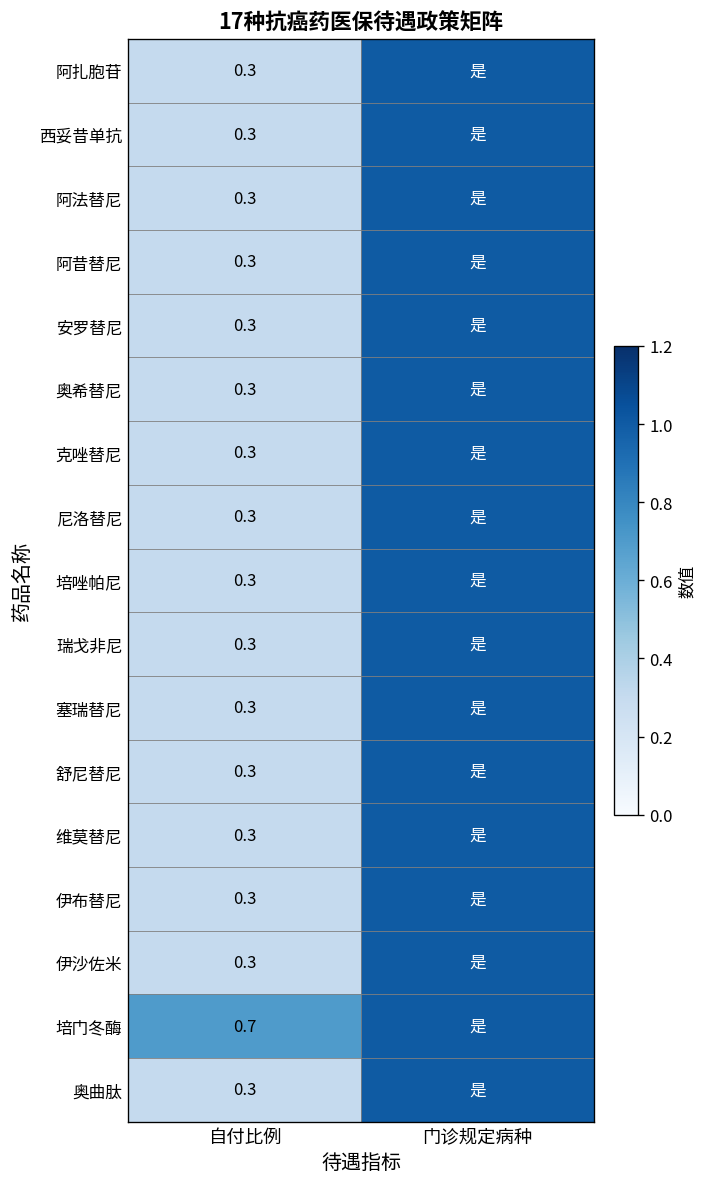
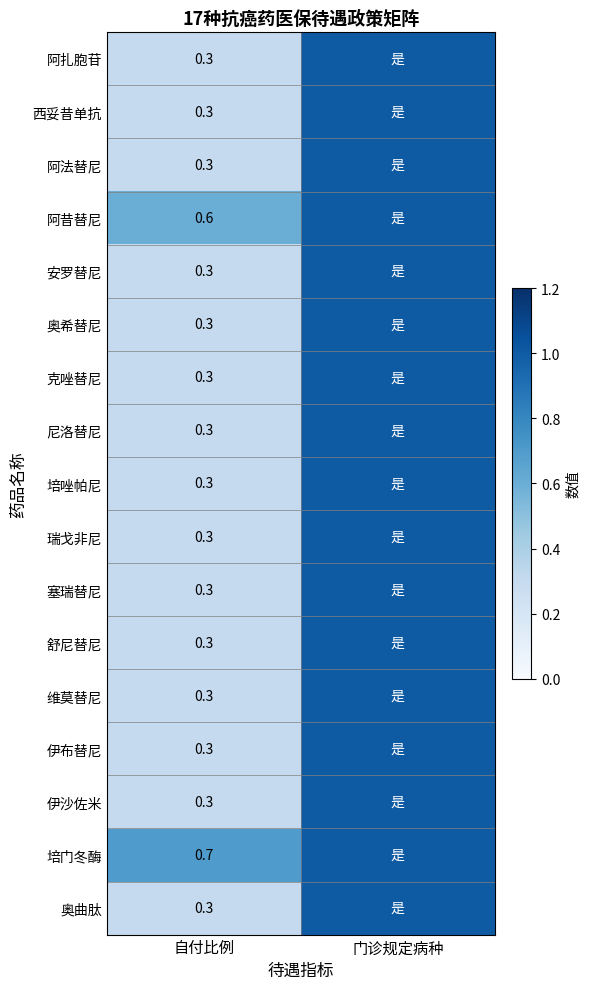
  {
    "阿扎胞苷": {
      "自付比例": 0.3
    },
    "西妥昔单抗": {
      "自付比例": 0.3
    },
    "阿法替尼": {
      "自付比例": 0.3
    },
    "阿昔替尼": {
-     "自付比例": 0.3
+     "自付比例": 0.6
    },
    "安罗替尼": {
      "自付比例": 0.3
    },
    "奥希替尼": {
      "自付比例": 0.3
    },
    "克唑替尼": {
      "自付比例": 0.3
    },
    "尼洛替尼": {
      "自付比例": 0.3
    },
    "培唑帕尼": {
      "自付比例": 0.3
    },
    "瑞戈非尼": {
      "自付比例": 0.3
    },
    "塞瑞替尼": {
      "自付比例": 0.3
    },
    "舒尼替尼": {
      "自付比例": 0.3
    },
    "维莫替尼": {
      "自付比例": 0.3
    },
    "伊布替尼": {
      "自付比例": 0.3
    },
    "伊沙佐米": {
      "自付比例": 0.3
    },
    "培门冬酶": {
      "自付比例": 0.7
    },
    "奥曲肽": {
      "自付比例": 0.3
    }
  }
